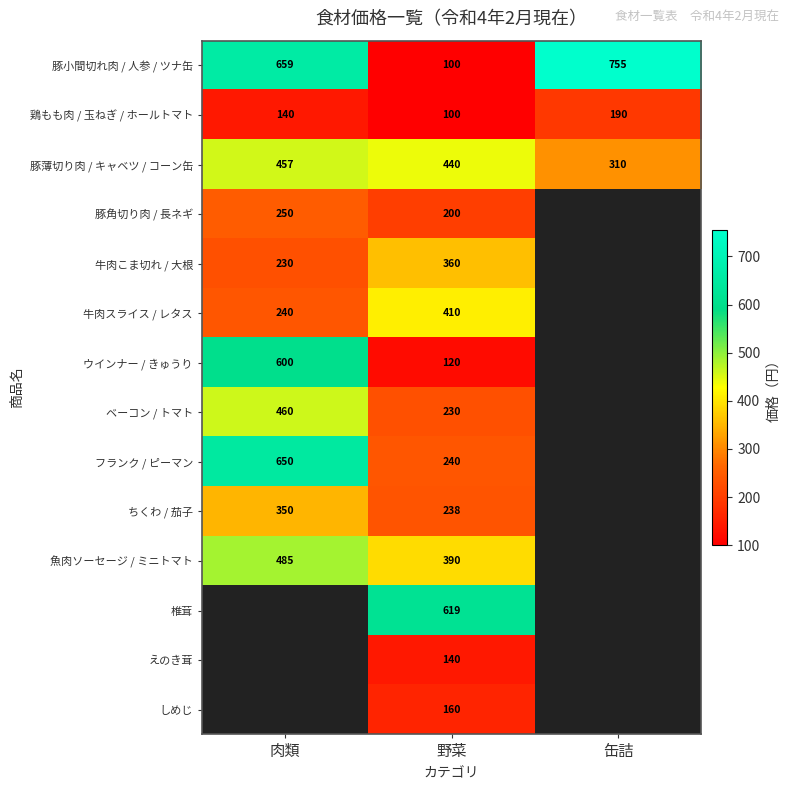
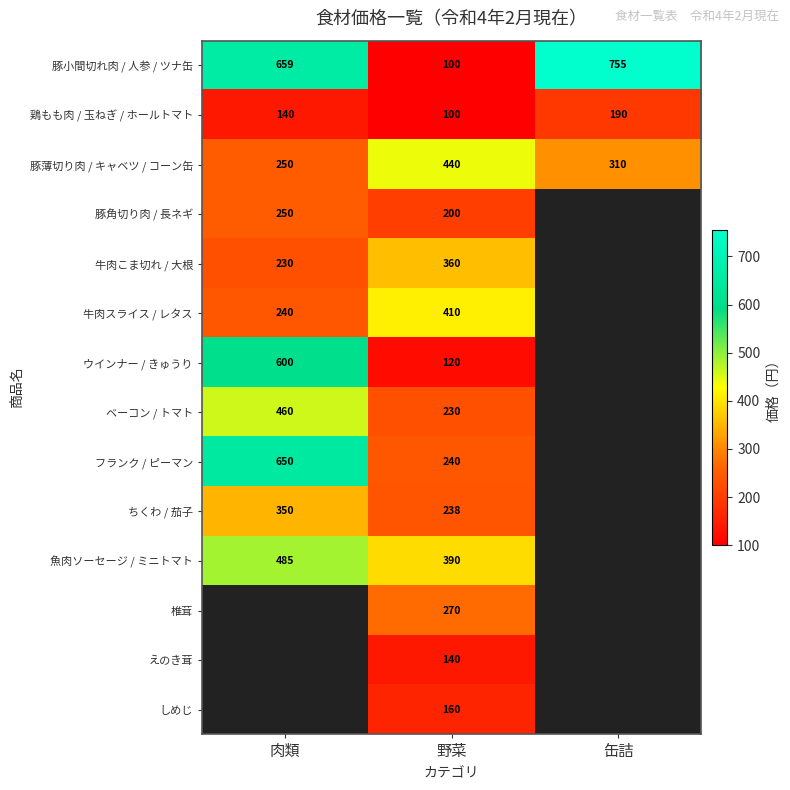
  {
    "豚小間切れ肉 / 人参 / ツナ缶": {
      "肉類": 659,
      "野菜": 100,
      "缶詰": 755
    },
    "鶏もも肉 / 玉ねぎ / ホールトマト": {
      "肉類": 140,
      "野菜": 100,
      "缶詰": 190
    },
    "豚薄切り肉 / キャベツ / コーン缶": {
-     "肉類": 457,
+     "肉類": 250,
      "野菜": 440,
      "缶詰": 310
    },
    "豚角切り肉 / 長ネギ": {
      "肉類": 250,
      "野菜": 200
    },
    "牛肉こま切れ / 大根": {
      "肉類": 230,
      "野菜": 360
    },
    "牛肉スライス / レタス": {
      "肉類": 240,
      "野菜": 410
    },
    "ウインナー / きゅうり": {
      "肉類": 600,
      "野菜": 120
    },
    "ベーコン / トマト": {
      "肉類": 460,
      "野菜": 230
    },
    "フランク / ピーマン": {
      "肉類": 650,
      "野菜": 240
    },
    "ちくわ / 茄子": {
      "肉類": 350,
      "野菜": 238
    },
    "魚肉ソーセージ / ミニトマト": {
      "肉類": 485,
      "野菜": 390
    },
    "椎茸": {
-     "野菜": 619
+     "野菜": 270
    },
    "えのき茸": {
      "野菜": 140
    },
    "しめじ": {
      "野菜": 160
    }
  }
